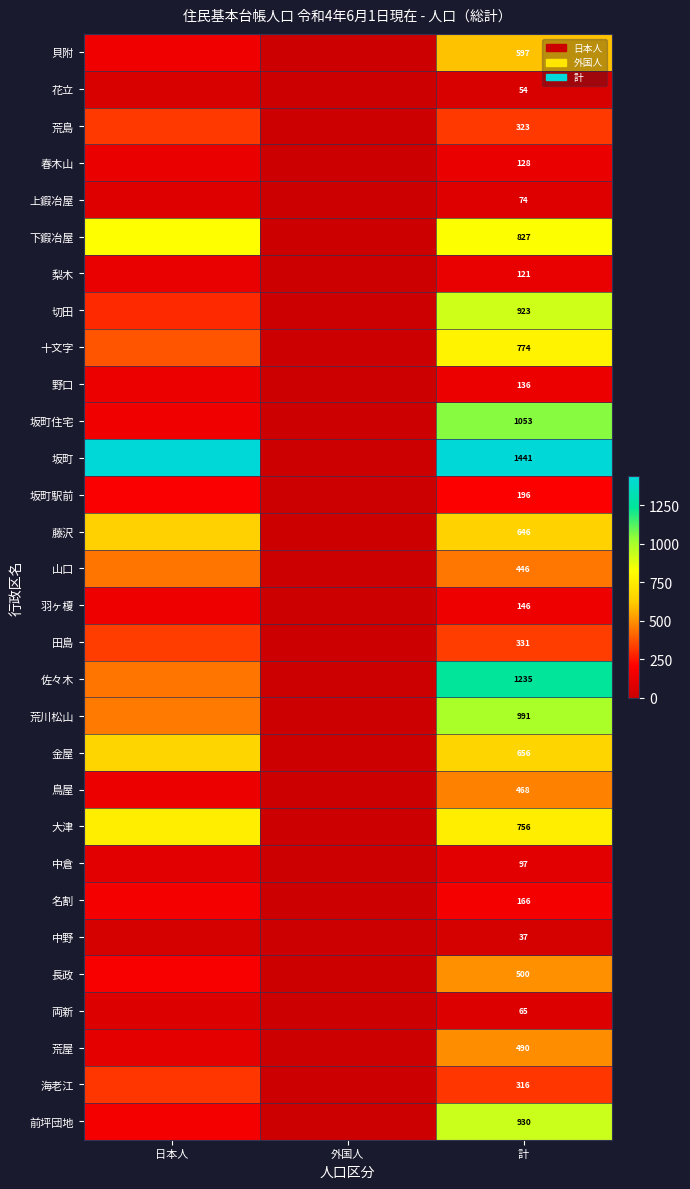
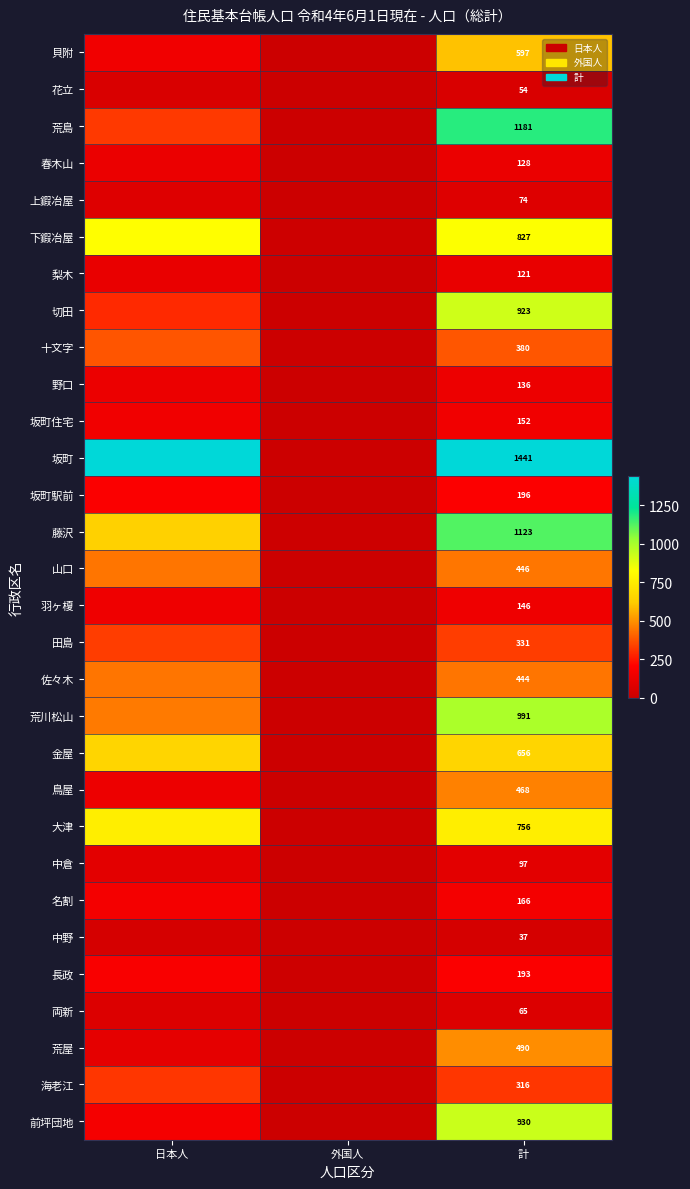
  {
    "貝附": {
      "計": 597
    },
    "花立": {
      "計": 54
    },
    "荒島": {
-     "計": 323
+     "計": 1181
    },
    "春木山": {
      "計": 128
    },
    "上鍜冶屋": {
      "計": 74
    },
    "下鍜冶屋": {
      "計": 827
    },
    "梨木": {
      "計": 121
    },
    "切田": {
      "計": 923
    },
    "十文字": {
-     "計": 774
+     "計": 380
    },
    "野口": {
      "計": 136
    },
    "坂町住宅": {
-     "計": 1053
+     "計": 152
    },
    "坂町": {
      "計": 1441
    },
    "坂町駅前": {
      "計": 196
    },
    "藤沢": {
-     "計": 646
+     "計": 1123
    },
    "山口": {
      "計": 446
    },
    "羽ヶ榎": {
      "計": 146
    },
    "田島": {
      "計": 331
    },
    "佐々木": {
-     "計": 1235
+     "計": 444
    },
    "荒川松山": {
      "計": 991
    },
    "金屋": {
      "計": 656
    },
    "鳥屋": {
      "計": 468
    },
    "大津": {
      "計": 756
    },
    "中倉": {
      "計": 97
    },
    "名割": {
      "計": 166
    },
    "中野": {
      "計": 37
    },
    "長政": {
-     "計": 500
+     "計": 193
    },
    "両新": {
      "計": 65
    },
    "荒屋": {
      "計": 490
    },
    "海老江": {
      "計": 316
    },
    "前坪団地": {
      "計": 930
    }
  }
